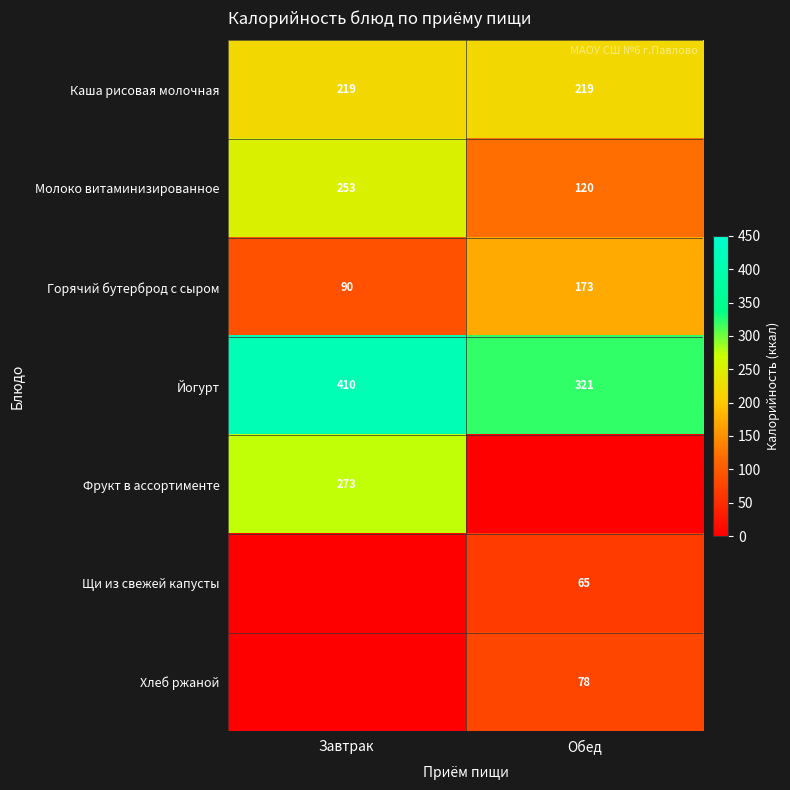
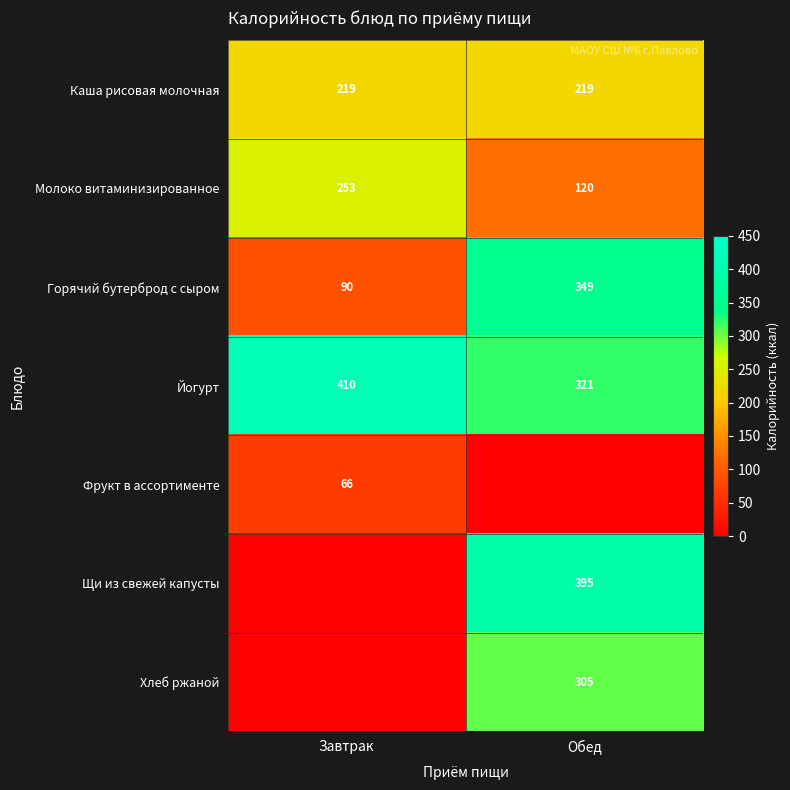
  {
    "Каша рисовая молочная": {
      "Завтрак": 219
    },
    "Молоко витаминизированное": {
      "Завтрак": 253,
      "Обед": 120
    },
    "Горячий бутерброд с сыром": {
      "Завтрак": 90,
-     "Обед": 173
+     "Обед": 349
    },
    "Йогурт": {
      "Завтрак": 410,
      "Обед": 321
    },
    "Фрукт в ассортименте": {
-     "Завтрак": 273
+     "Завтрак": 66
    },
    "Щи из свежей капусты": {
-     "Обед": 65
+     "Обед": 395
    },
    "Хлеб ржаной": {
-     "Обед": 78
+     "Обед": 305
    }
  }
